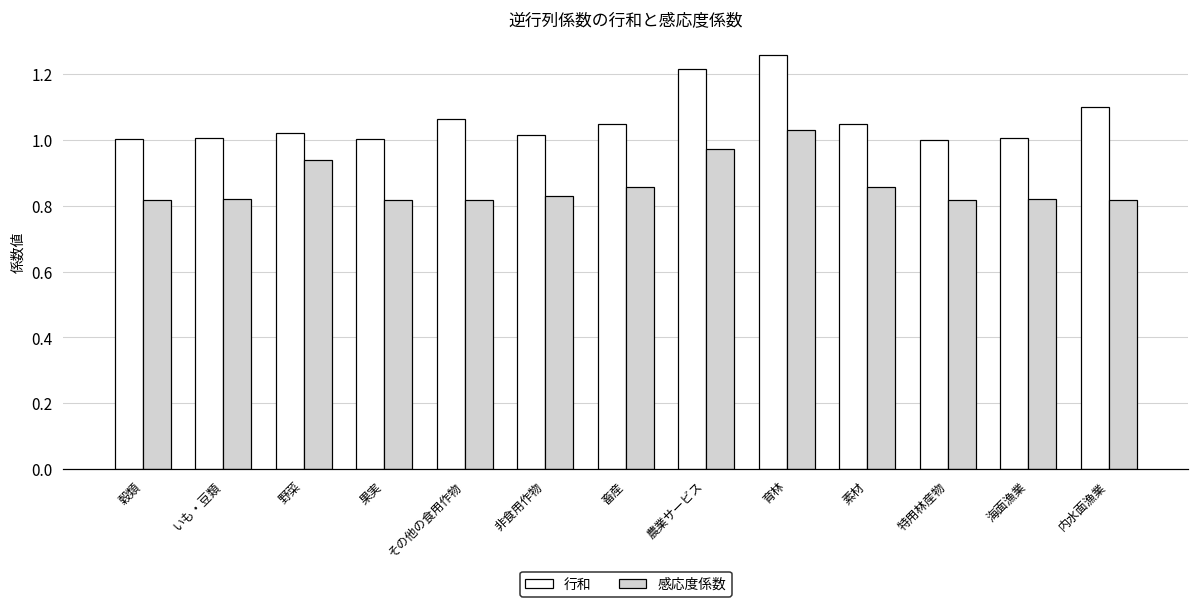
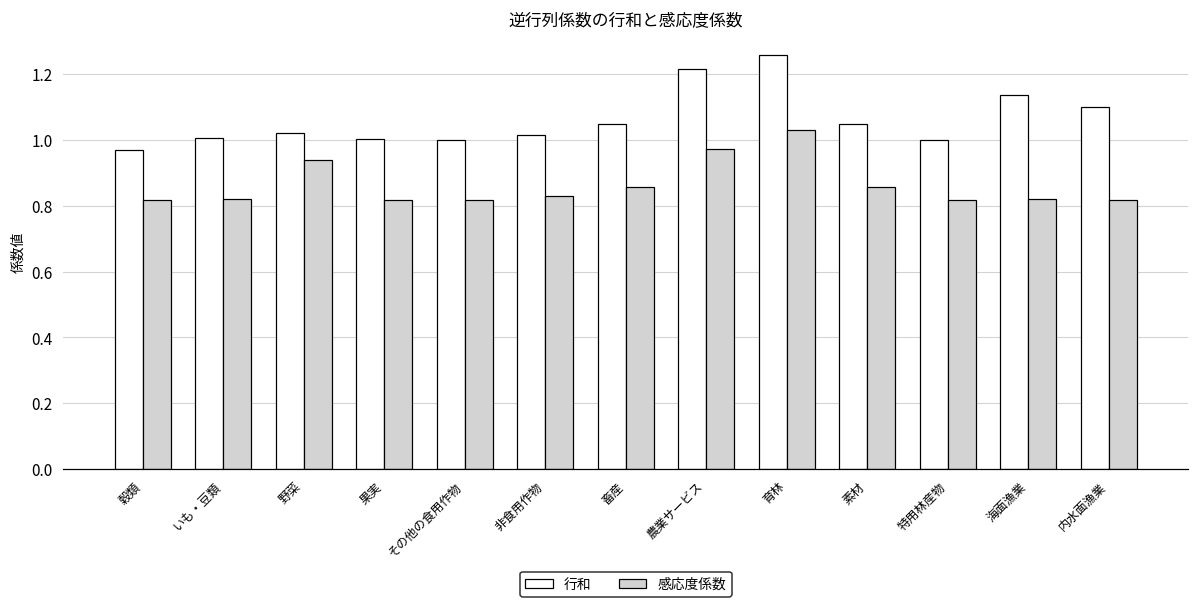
  {
    "行和": {
-     "穀類": 1.00,
+     "穀類": 0.97,
      "いも・豆類": 1.01,
      "野菜": 1.02,
      "果実": 1.00,
-     "その他の食用作物": 1.06,
+     "その他の食用作物": 1.00,
      "非食用作物": 1.02,
      "畜産": 1.05,
      "農業サービス": 1.22,
      "育林": 1.26,
      "素材": 1.05,
      "特用林産物": 1.00,
-     "海面漁業": 1.01,
+     "海面漁業": 1.14,
      "内水面漁業": 1.10
    },
    "感応度係数": {
      "穀類": 0.82,
      "いも・豆類": 0.82,
      "野菜": 0.94,
      "果実": 0.82,
      "その他の食用作物": 0.82,
      "非食用作物": 0.83,
      "畜産": 0.86,
      "農業サービス": 0.97,
      "育林": 1.03,
      "素材": 0.86,
      "特用林産物": 0.82,
      "海面漁業": 0.82,
      "内水面漁業": 0.82
    }
  }
